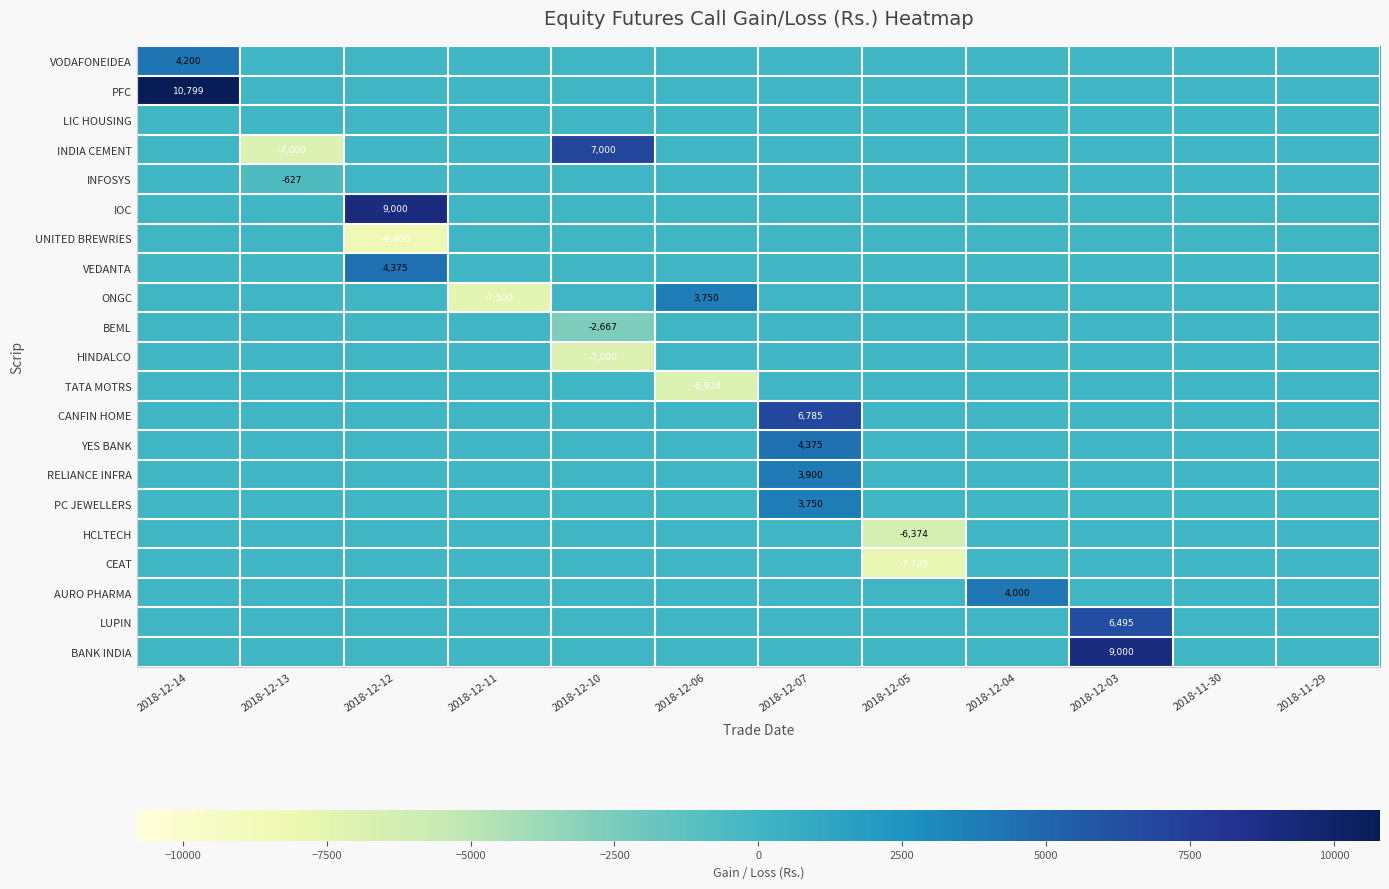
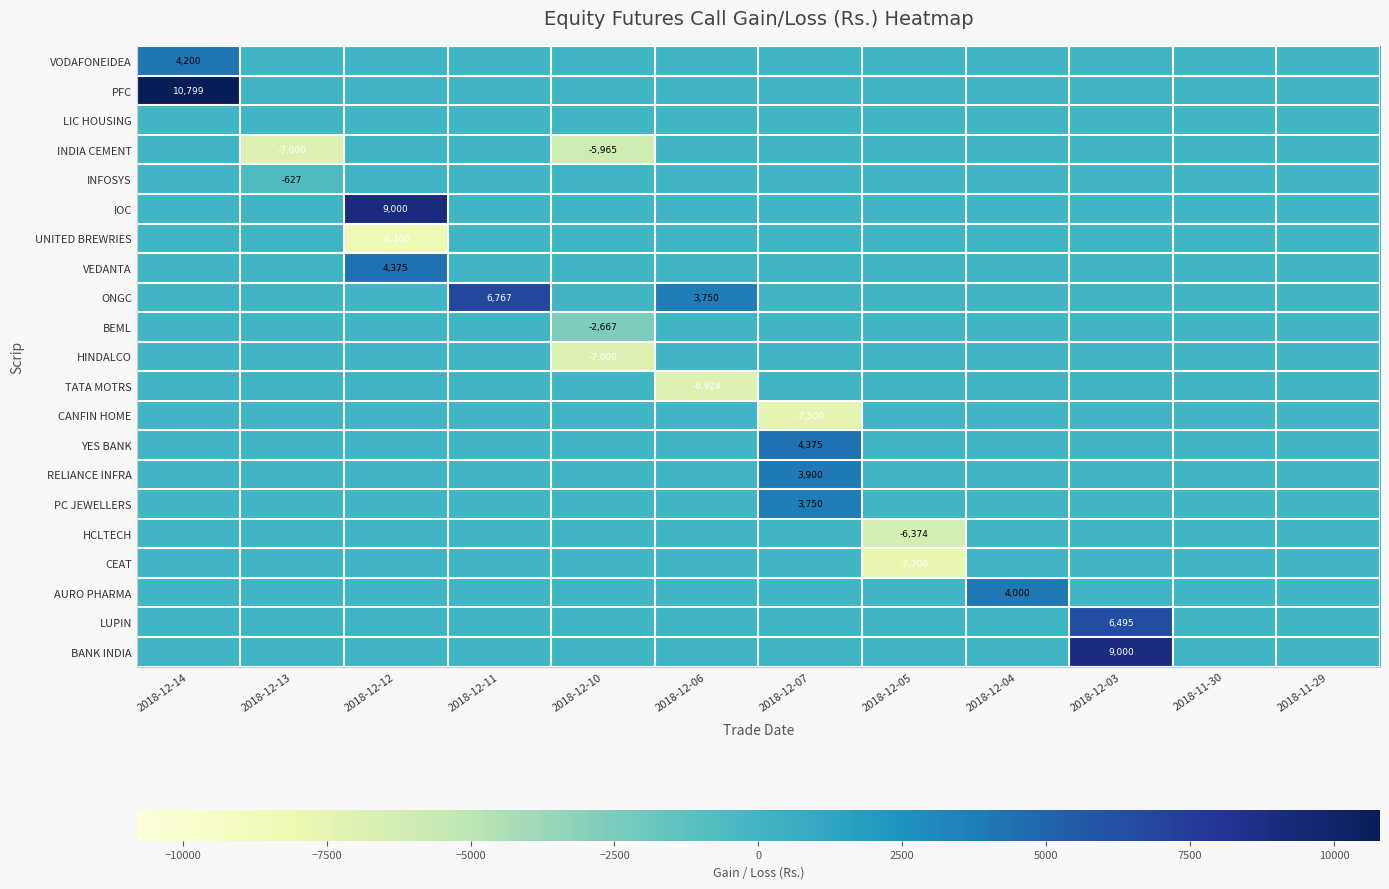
  {
    "VODAFONEIDEA": {
      "2018-12-14": "4,200"
    },
    "PFC": {
      "2018-12-14": "10,799"
    },
    "INDIA CEMENT": {
      "2018-12-13": "-7,000",
-     "2018-12-10": "7,000"
+     "2018-12-10": "-5,965"
    },
    "INFOSYS": {
      "2018-12-13": "-627"
    },
    "IOC": {
      "2018-12-12": "9,000"
    },
    "UNITED BREWRIES": {
      "2018-12-12": "-8,400"
    },
    "VEDANTA": {
      "2018-12-12": "4,375"
    },
    "ONGC": {
-     "2018-12-11": "-7,500",
+     "2018-12-11": "6,767",
      "2018-12-06": "3,750"
    },
    "BEML": {
      "2018-12-10": "-2,667"
    },
    "HINDALCO": {
      "2018-12-10": "-7,000"
    },
    "TATA MOTRS": {
      "2018-12-06": "-6,924"
    },
    "CANFIN HOME": {
-     "2018-12-07": "6,785"
+     "2018-12-07": "-7,500"
    },
    "YES BANK": {
      "2018-12-07": "4,375"
    },
    "RELIANCE INFRA": {
      "2018-12-07": "3,900"
    },
    "PC JEWELLERS": {
      "2018-12-07": "3,750"
    },
    "HCLTECH": {
      "2018-12-05": "-6,374"
    },
    "CEAT": {
      "2018-12-05": "-7,700"
    },
    "AURO PHARMA": {
      "2018-12-04": "4,000"
    },
    "LUPIN": {
      "2018-12-03": "6,495"
    },
    "BANK INDIA": {
      "2018-12-03": "9,000"
    }
  }
